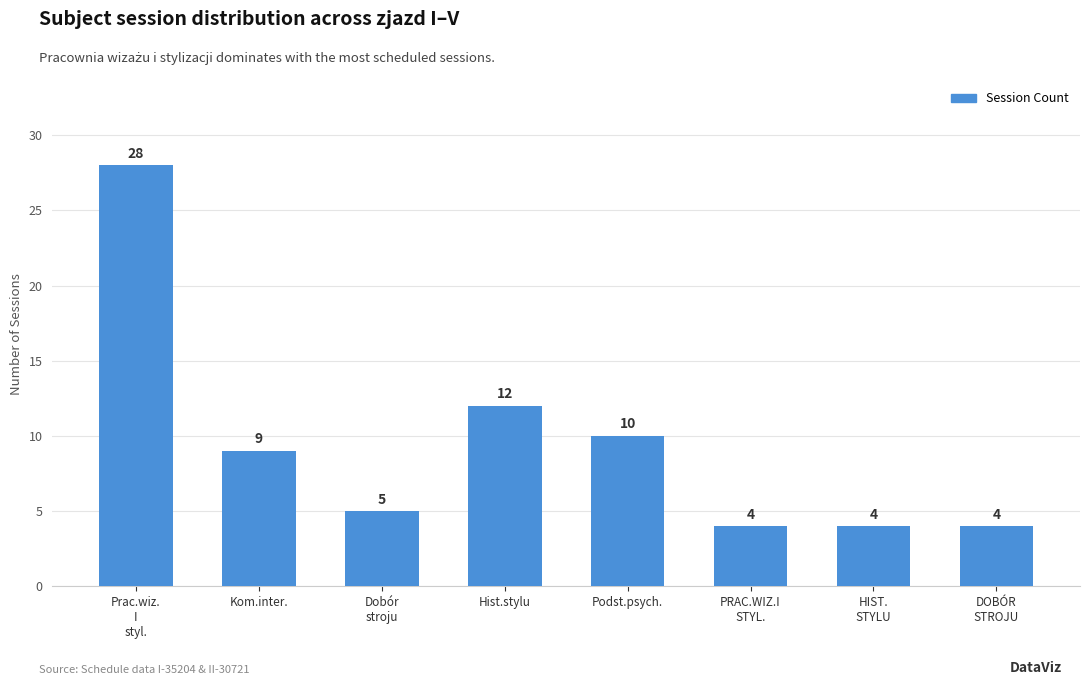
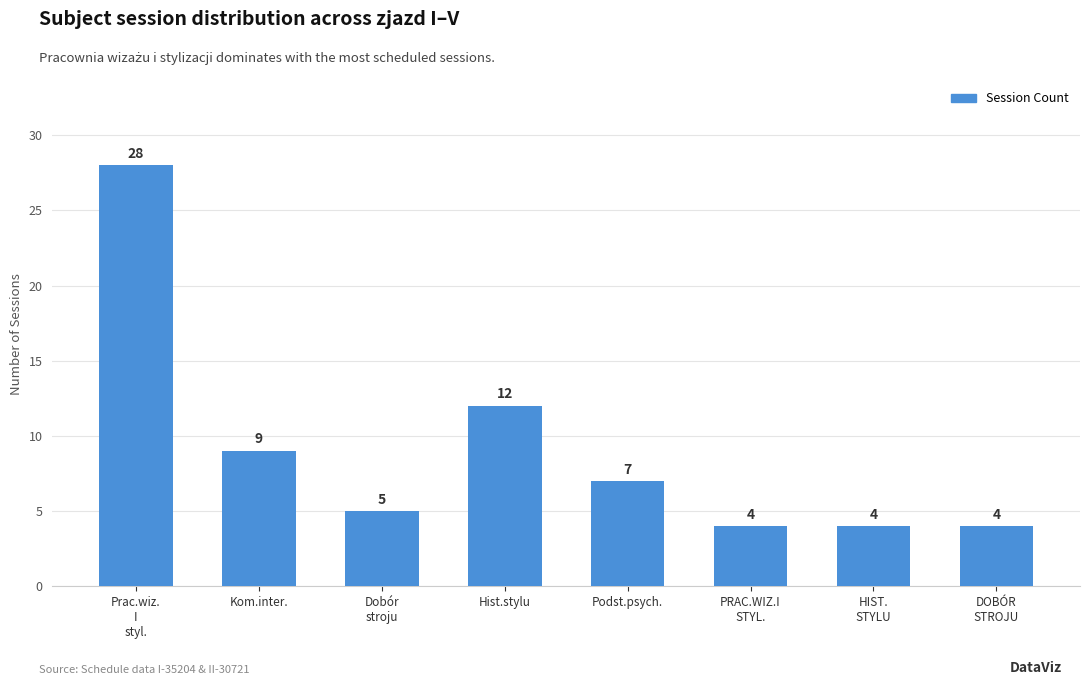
  {
    "Prac.wiz. I styl.": 28,
    "Kom.inter.": 9,
    "Dobór stroju": 5,
    "Hist.stylu": 12,
-   "Podst.psych.": 10,
+   "Podst.psych.": 7,
    "PRAC.WIZ.I STYL.": 4,
    "HIST. STYLU": 4,
    "DOBÓR STROJU": 4
  }
